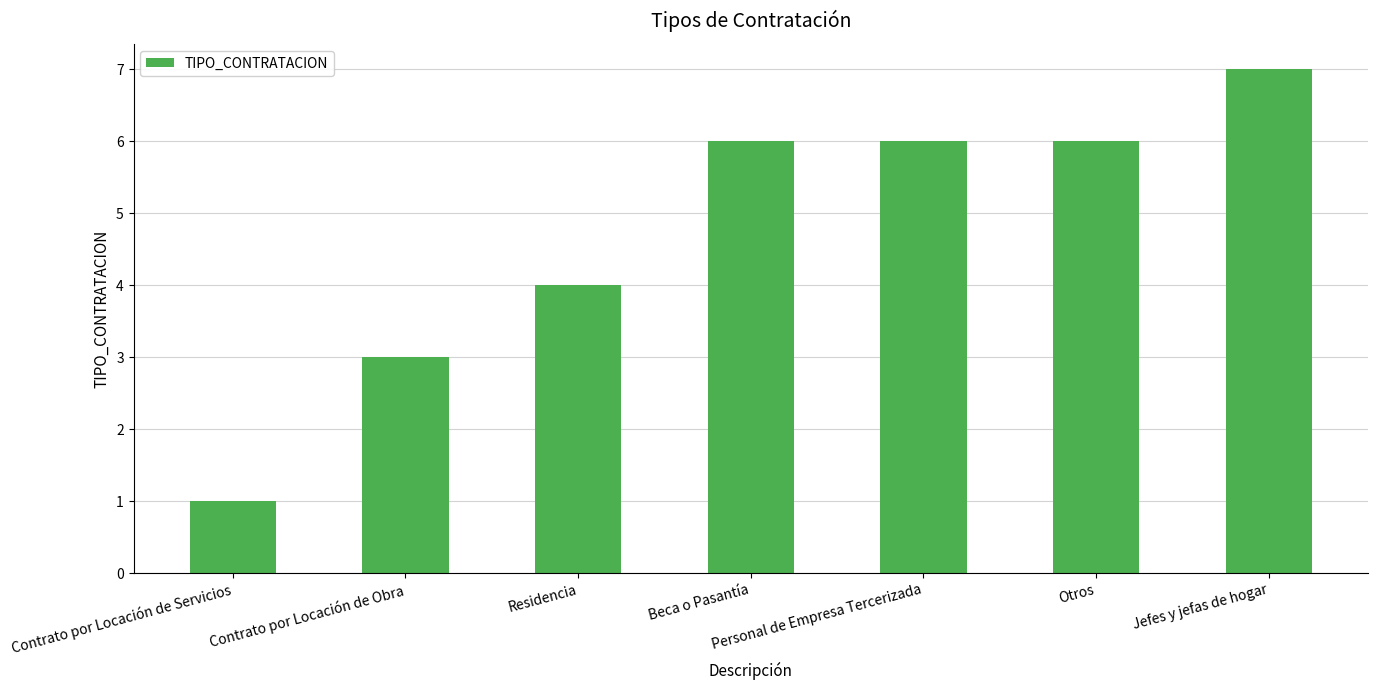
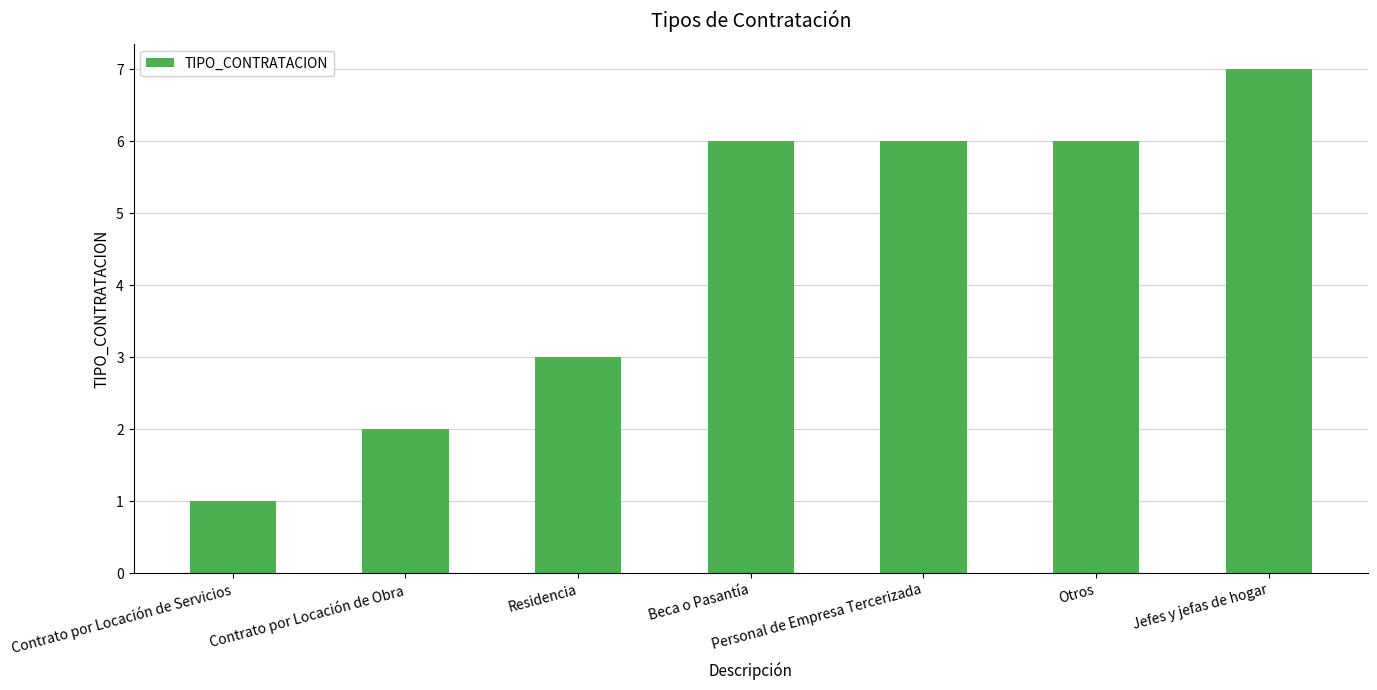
  {
    "Contrato por Locación de Servicios": 1,
-   "Contrato por Locación de Obra": 3,
-   "Residencia": 4,
+   "Contrato por Locación de Obra": 2,
+   "Residencia": 3,
    "Beca o Pasantía": 6,
    "Personal de Empresa Tercerizada": 6,
    "Otros": 6,
    "Jefes y jefas de hogar": 7
  }
